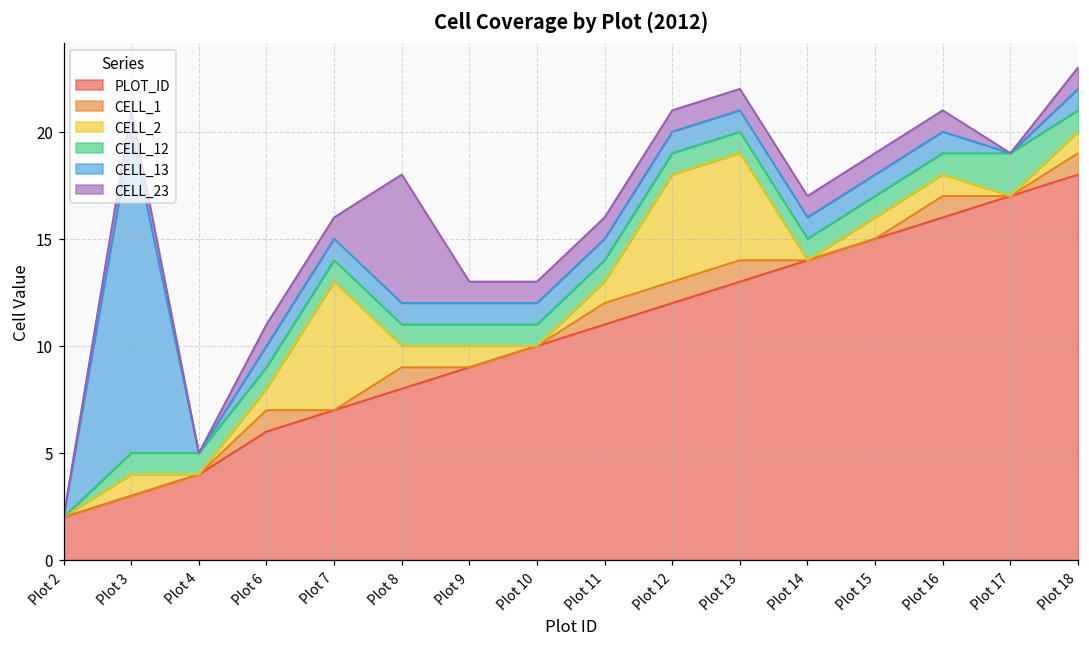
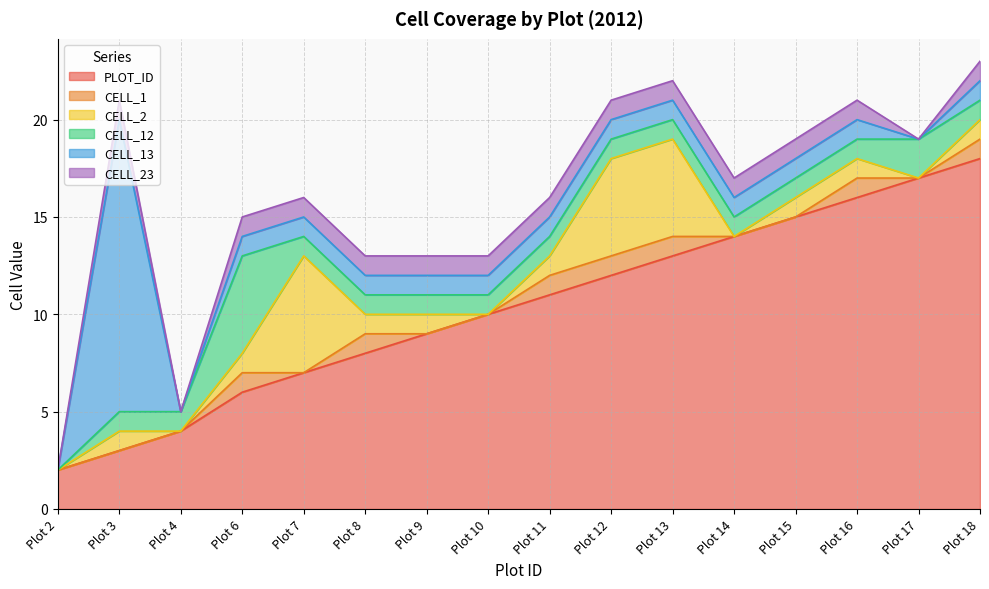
  {
    "CELL_2": {
      "Plot 3": 1,
      "Plot 6": 1,
      "Plot 7": 6,
      "Plot 8": 1,
      "Plot 9": 1,
      "Plot 11": 1,
      "Plot 12": 5,
      "Plot 13": 5,
      "Plot 15": 1,
      "Plot 16": 1,
      "Plot 18": 1
    },
    "CELL_12": {
      "Plot 3": 1,
-     "Plot 6": 1,
+     "Plot 6": 5,
      "Plot 7": 1,
      "Plot 8": 1,
      "Plot 9": 1,
      "Plot 10": 1,
      "Plot 11": 1,
      "Plot 12": 1,
      "Plot 13": 1,
      "Plot 14": 1,
      "Plot 15": 1,
      "Plot 16": 1,
      "Plot 18": 1
    },
    "CELL_13": {
      "Plot 6": 1,
      "Plot 7": 1,
      "Plot 8": 1,
      "Plot 9": 1,
      "Plot 10": 1,
      "Plot 11": 1,
      "Plot 12": 1,
      "Plot 13": 1,
      "Plot 14": 1,
      "Plot 15": 1,
      "Plot 16": 1,
      "Plot 18": 1
    },
    "CELL_23": {
      "Plot 6": 1,
      "Plot 7": 1,
-     "Plot 8": 6,
+     "Plot 8": 1,
      "Plot 9": 1,
      "Plot 10": 1,
      "Plot 11": 1,
      "Plot 12": 1,
      "Plot 13": 1,
      "Plot 14": 1,
      "Plot 15": 1,
      "Plot 16": 1,
      "Plot 18": 1
    }
  }
